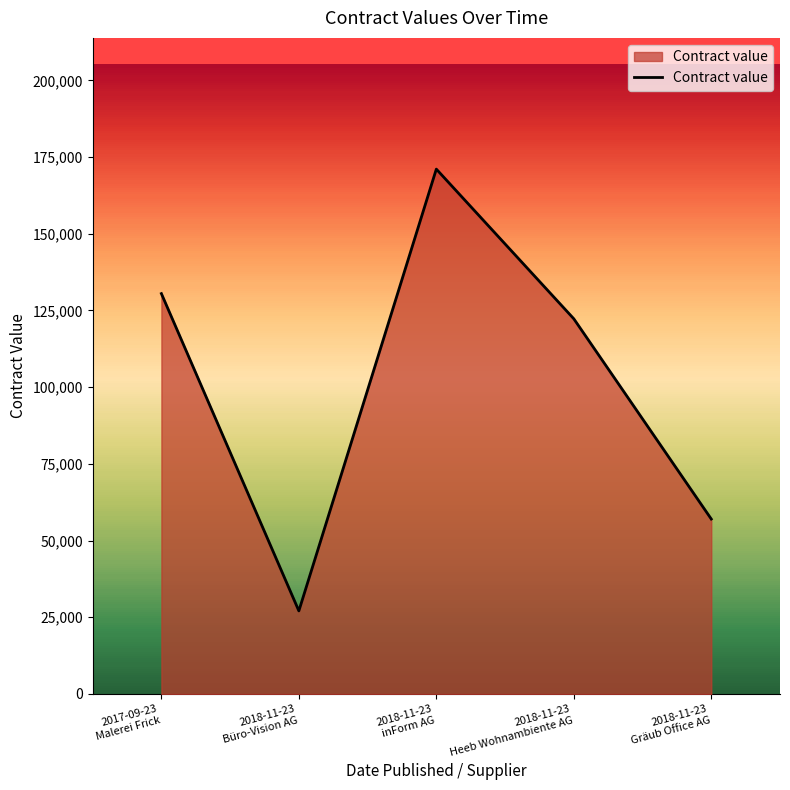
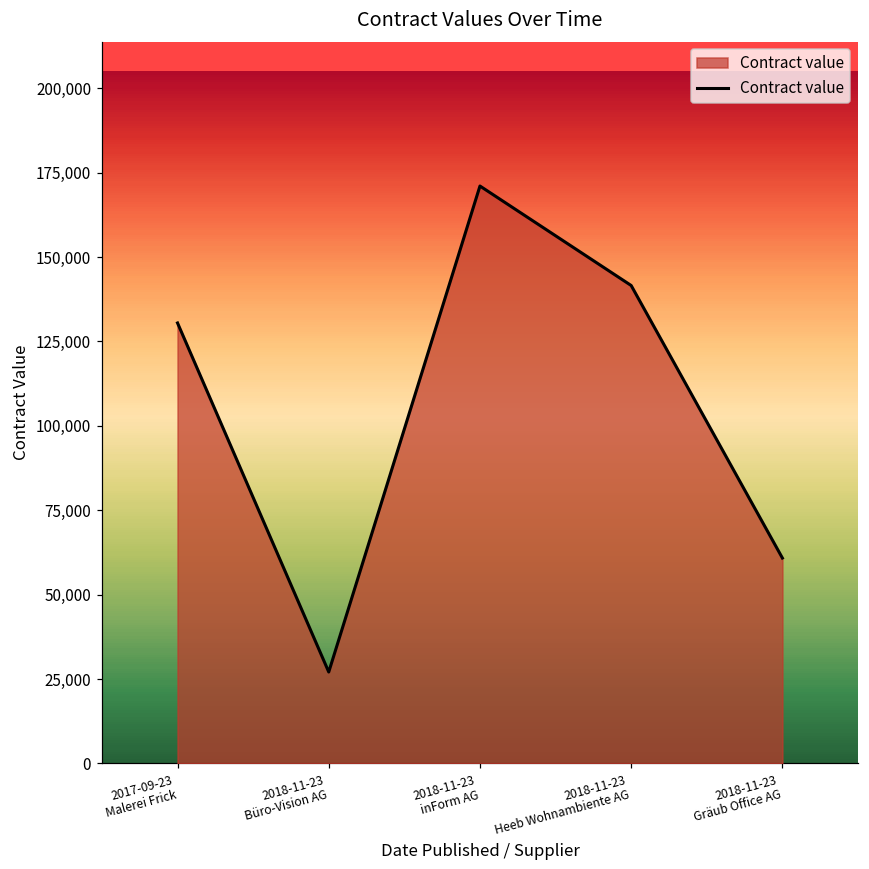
  {
    "2017-09-23 Malerei Frick": "130,000",
    "2018-11-23 Büro-Vision AG": "27,000",
    "2018-11-23 inForm AG": "171,000",
-   "2018-11-23 Heeb Wohnambiente AG": "122,000",
-   "2018-11-23 Gräub Office AG": "57,000"
+   "2018-11-23 Heeb Wohnambiente AG": "142,000",
+   "2018-11-23 Gräub Office AG": "61,000"
  }
